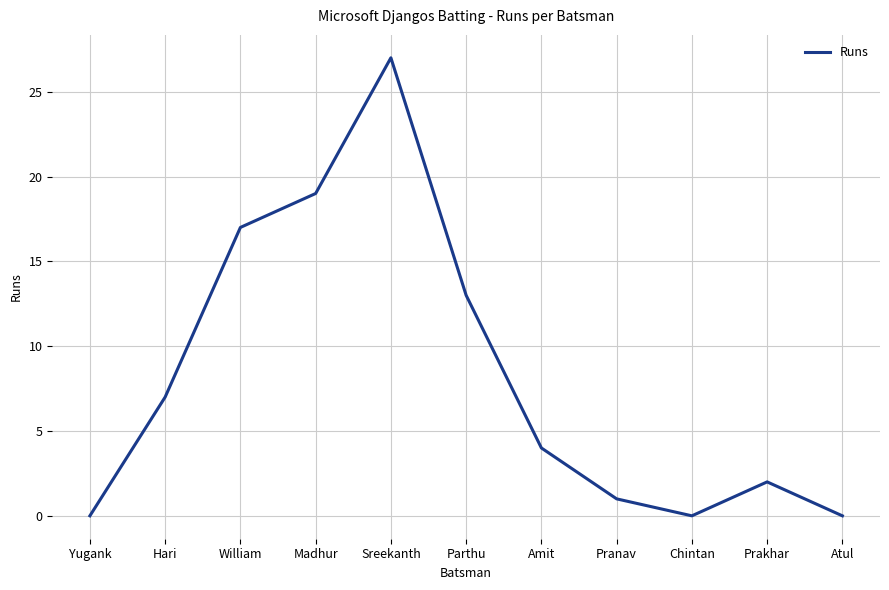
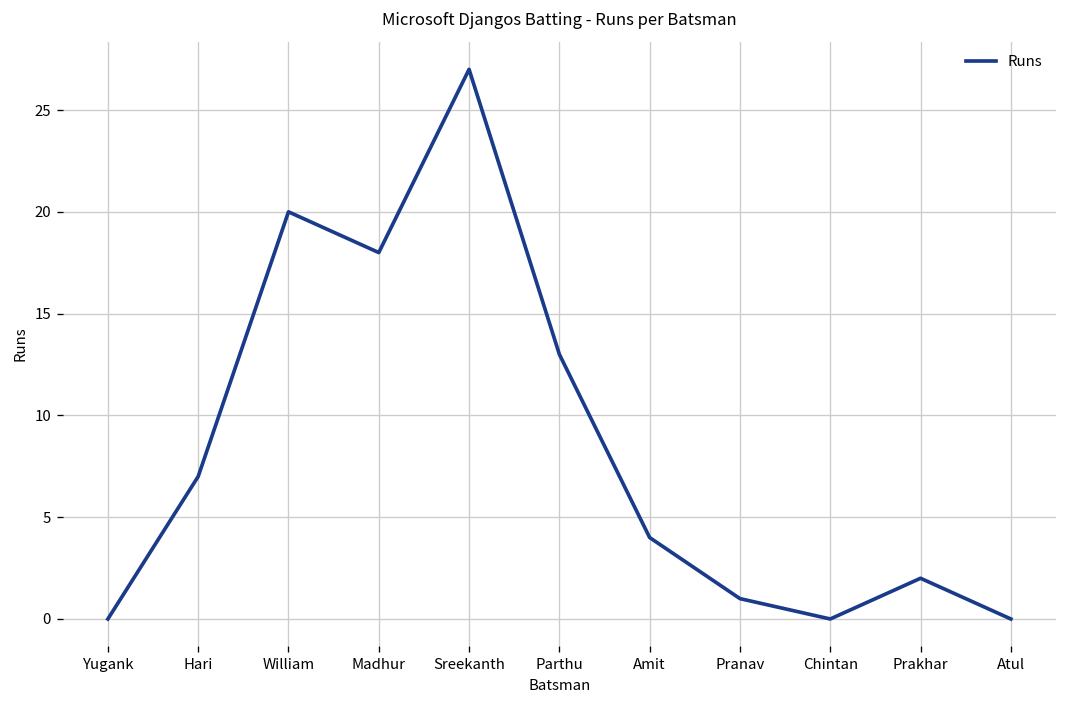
  {
    "Yugank": 0,
    "Hari": 7,
-   "William": 17,
-   "Madhur": 19,
+   "William": 20,
+   "Madhur": 18,
    "Sreekanth": 27,
    "Parthu": 13,
    "Amit": 4,
    "Pranav": 1,
    "Chintan": 0,
    "Prakhar": 2,
    "Atul": 0
  }
